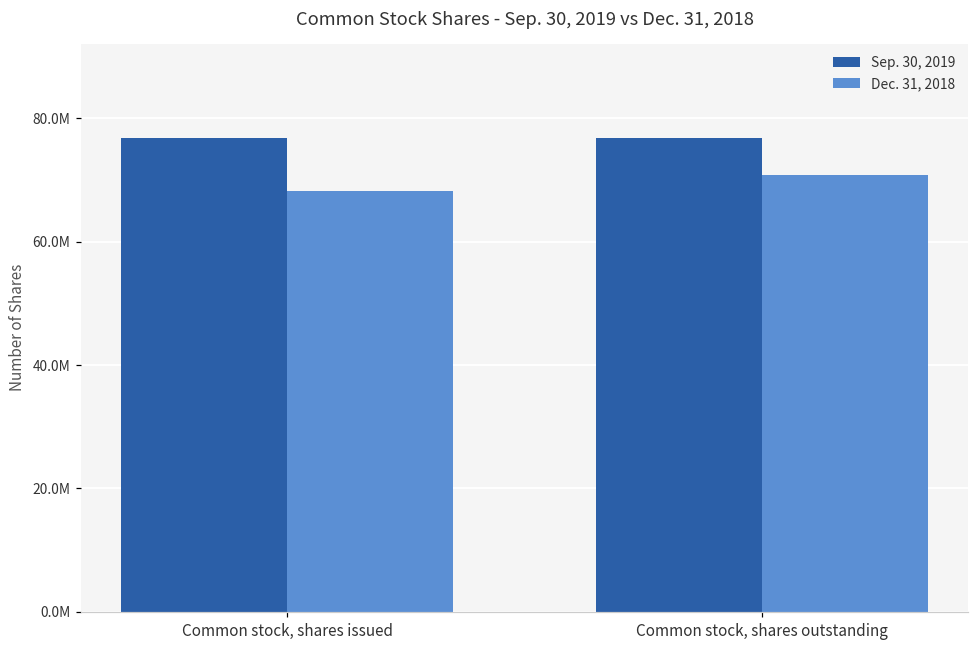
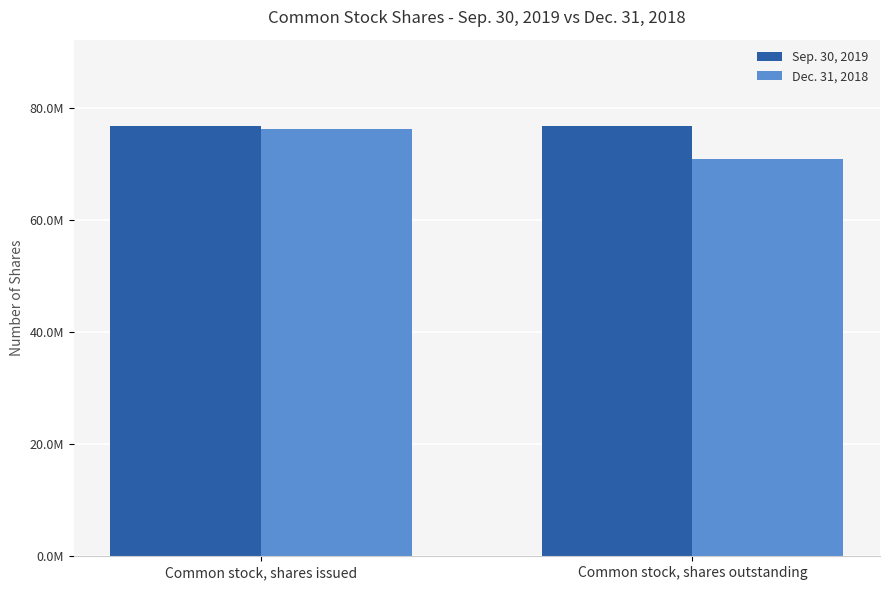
  {
    "Sep. 30, 2019": {
      "Common stock, shares issued": 77000000,
      "Common stock, shares outstanding": 77000000
    },
    "Dec. 31, 2018": {
-     "Common stock, shares issued": 68000000,
+     "Common stock, shares issued": 76000000,
      "Common stock, shares outstanding": 71000000
    }
  }
